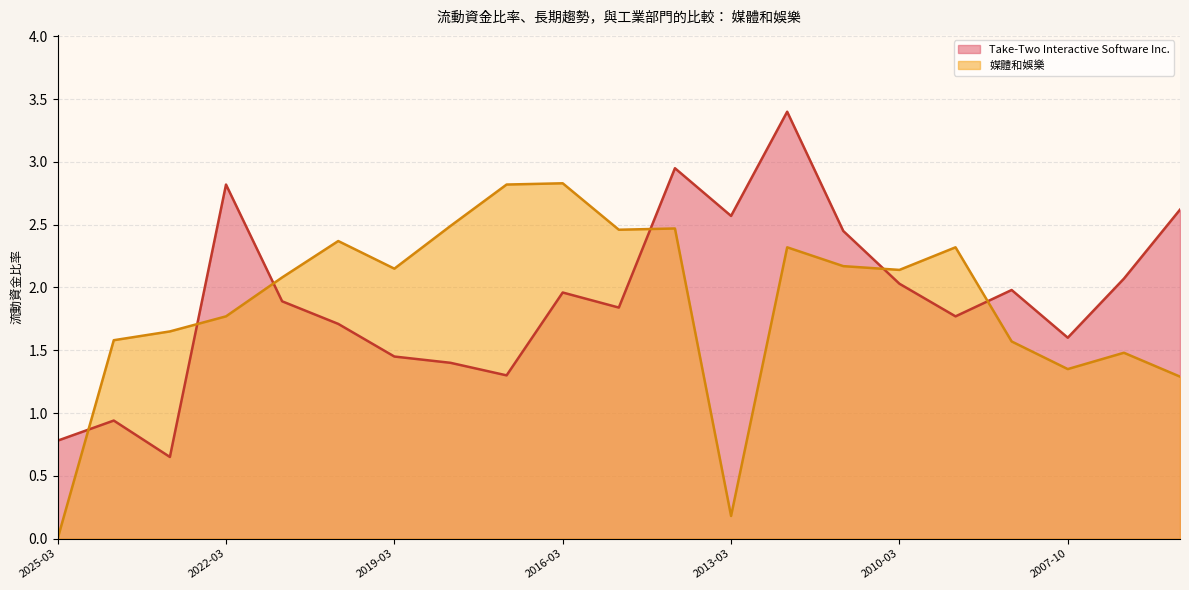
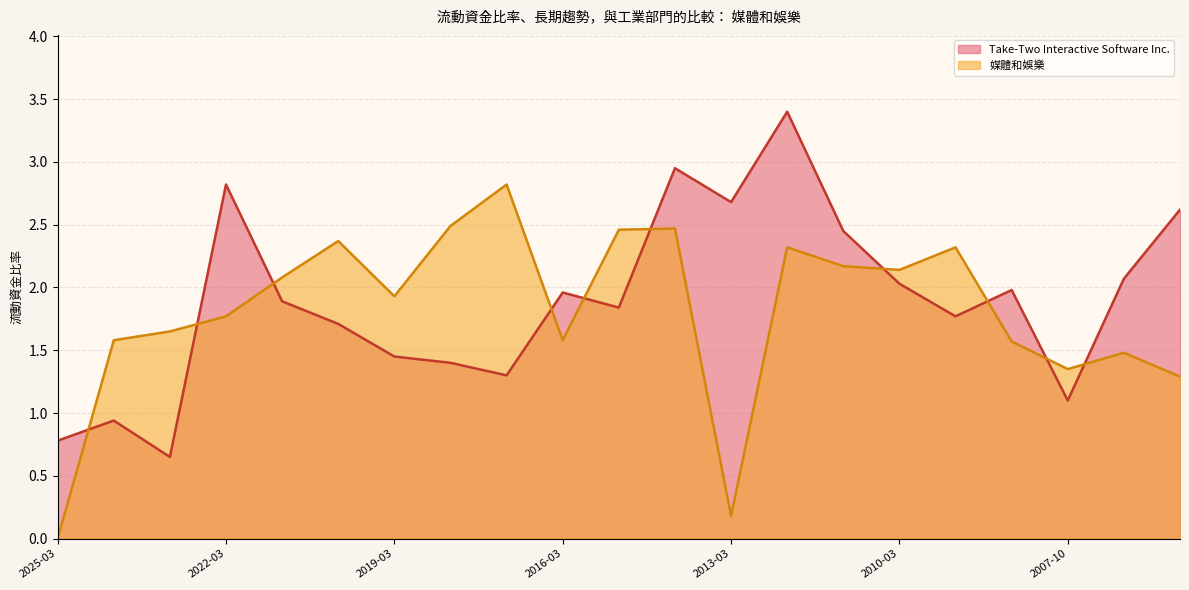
  {
    "Take-Two Interactive Software Inc.": {
      "2025-03": 0.78,
      "2022-03": 2.82,
      "2019-03": 1.45,
      "2016-03": 1.96,
-     "2013-03": 2.57,
+     "2013-03": 2.68,
      "2010-03": 2.03,
-     "2007-10": 1.6
+     "2007-10": 1.1
    },
    "媒體和娛樂": {
      "2025-03": 0.00,
      "2022-03": 1.77,
-     "2019-03": 2.15,
-     "2016-03": 2.83,
+     "2019-03": 1.93,
+     "2016-03": 1.58,
      "2013-03": 0.18,
      "2010-03": 2.14,
      "2007-10": 1.35
    }
  }
